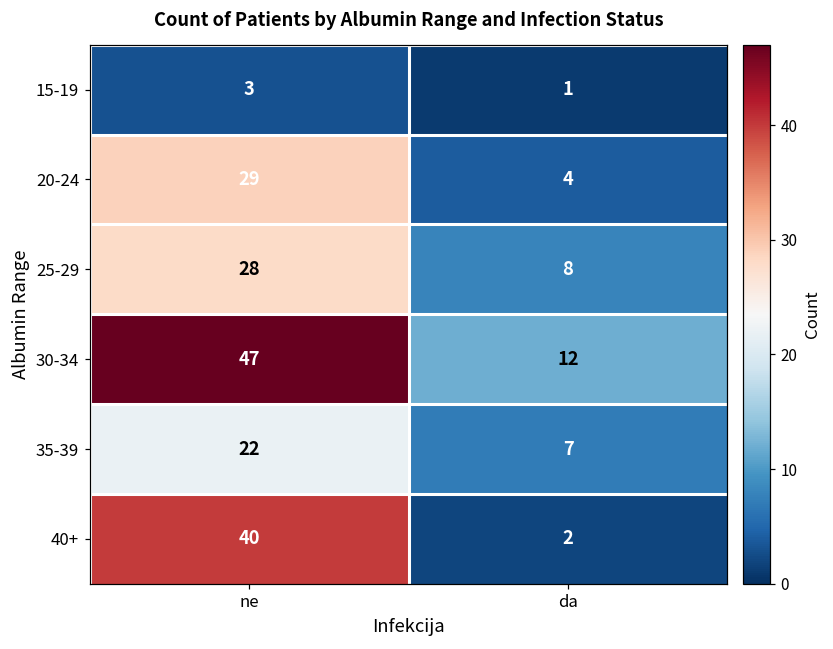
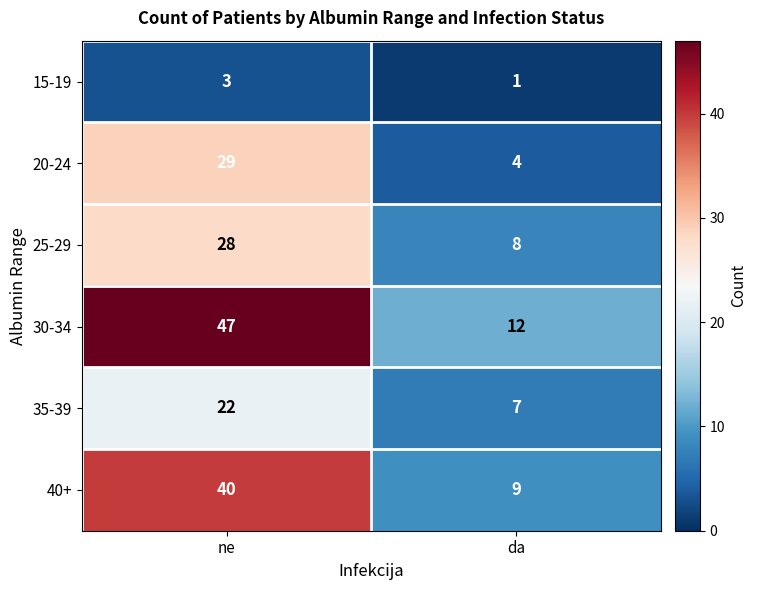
  {
    "15-19": {
      "ne": 3,
      "da": 1
    },
    "20-24": {
      "ne": 29,
      "da": 4
    },
    "25-29": {
      "ne": 28,
      "da": 8
    },
    "30-34": {
      "ne": 47,
      "da": 12
    },
    "35-39": {
      "ne": 22,
      "da": 7
    },
    "40+": {
      "ne": 40,
-     "da": 2
+     "da": 9
    }
  }
